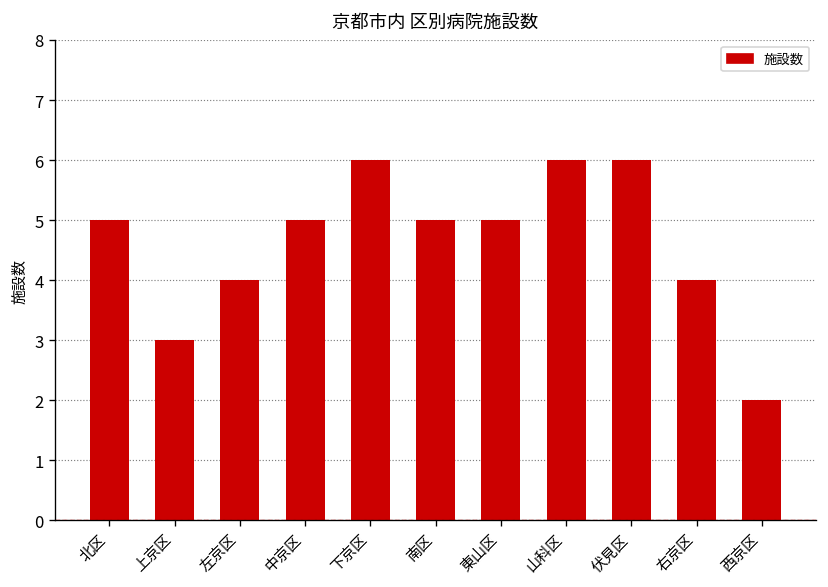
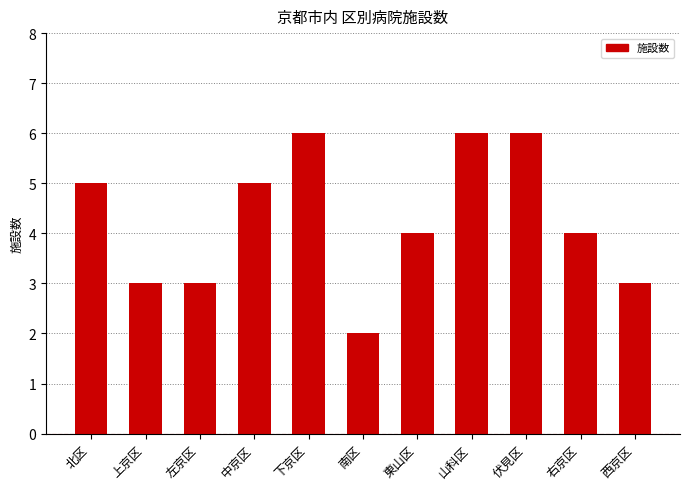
  {
    "北区": 5,
    "上京区": 3,
-   "左京区": 4,
+   "左京区": 3,
    "中京区": 5,
    "下京区": 6,
-   "南区": 5,
-   "東山区": 5,
+   "南区": 2,
+   "東山区": 4,
    "山科区": 6,
    "伏見区": 6,
    "右京区": 4,
-   "西京区": 2
+   "西京区": 3
  }
